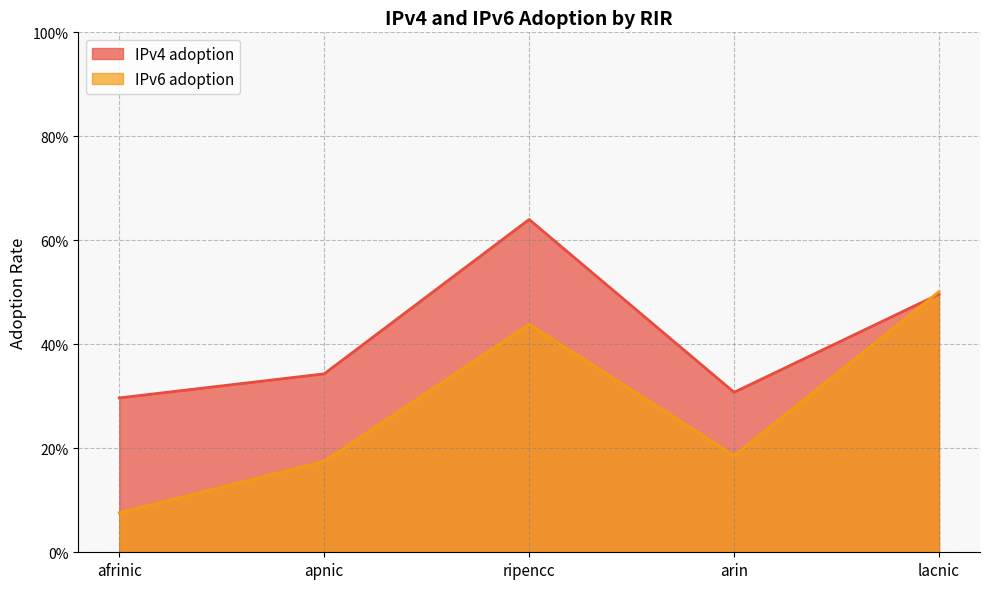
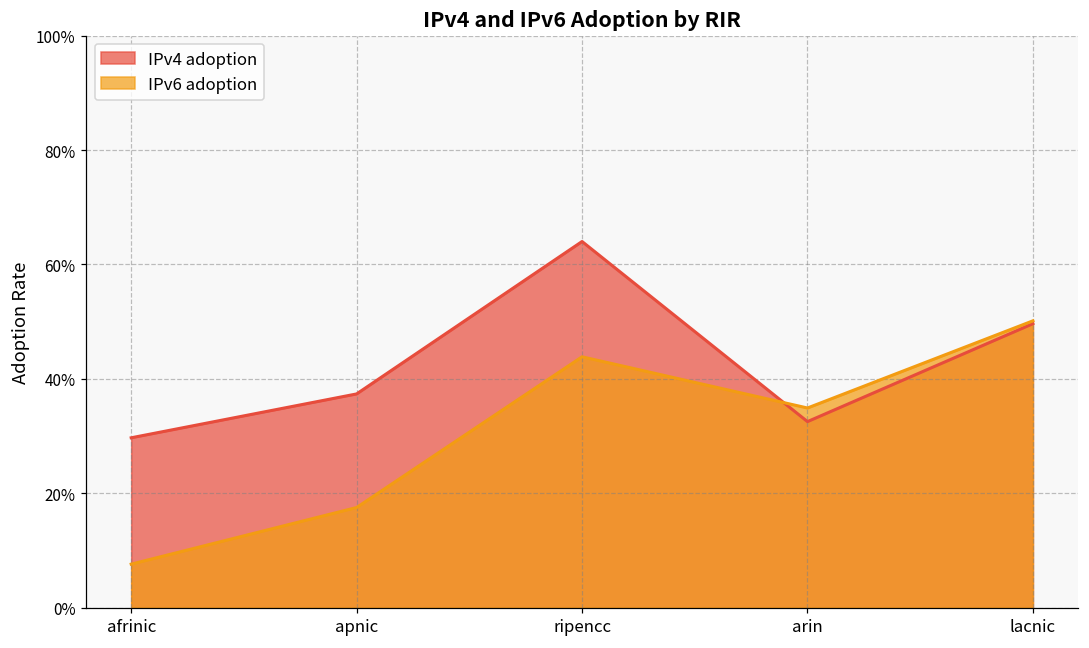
  {
    "IPv4 adoption": {
      "afrinic": "30%",
-     "apnic": "34%",
+     "apnic": "37%",
      "ripencc": "64%",
-     "arin": "31%",
+     "arin": "33%",
      "lacnic": "50%"
    },
    "IPv6 adoption": {
      "afrinic": "8%",
      "apnic": "18%",
      "ripencc": "44%",
-     "arin": "19%",
+     "arin": "35%",
      "lacnic": "50%"
    }
  }
